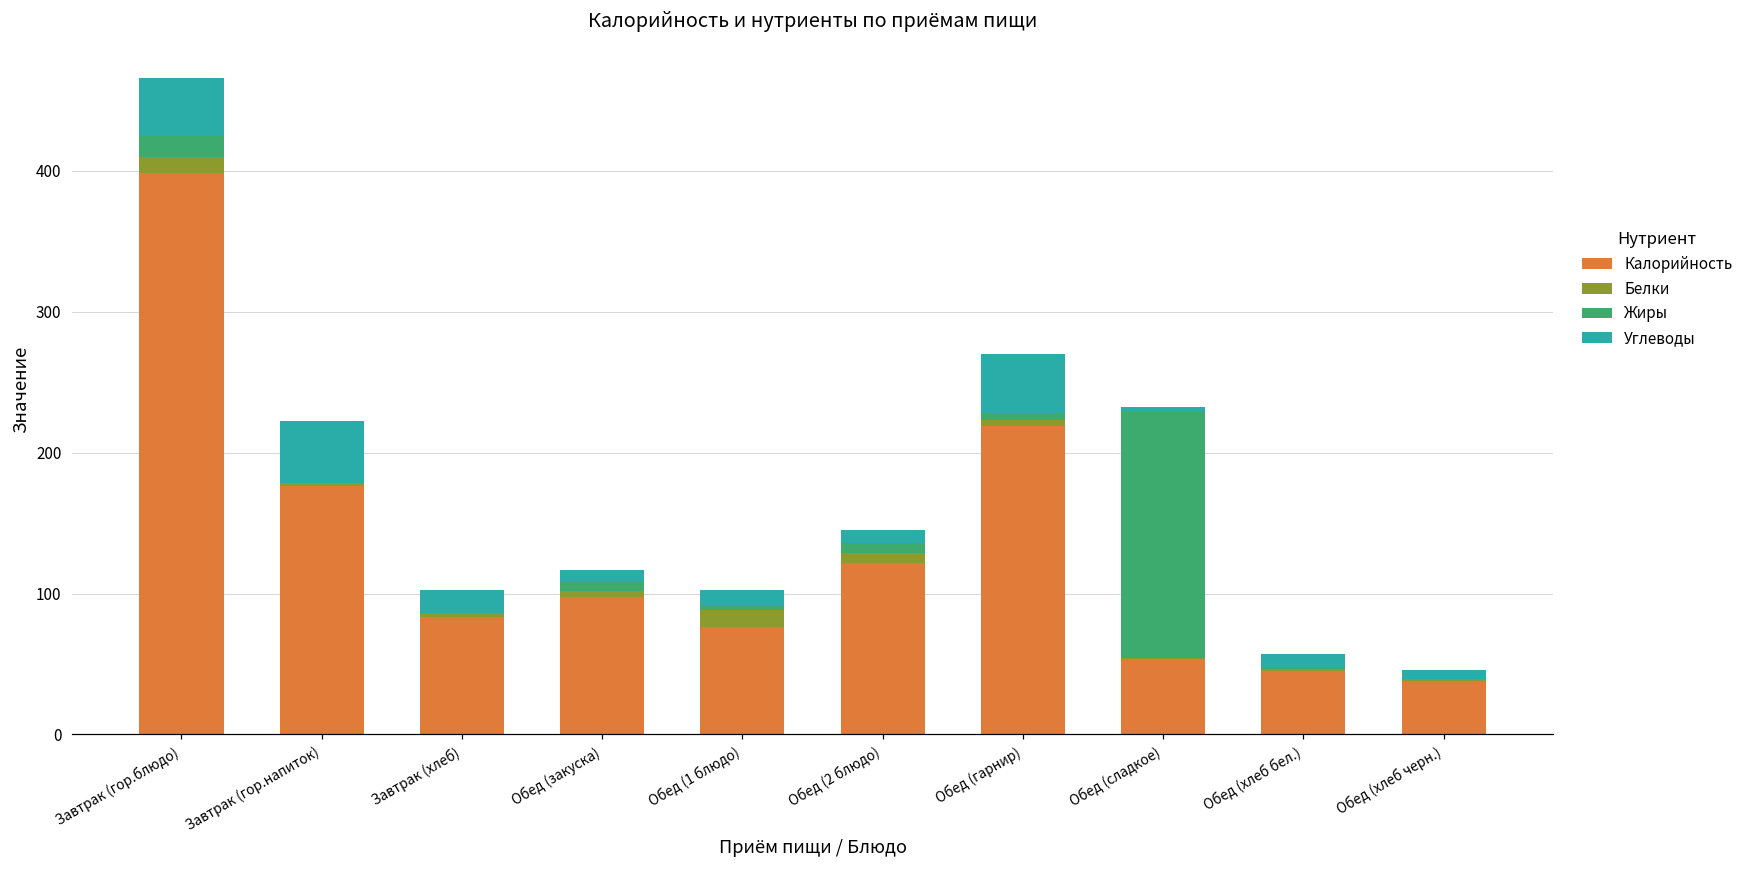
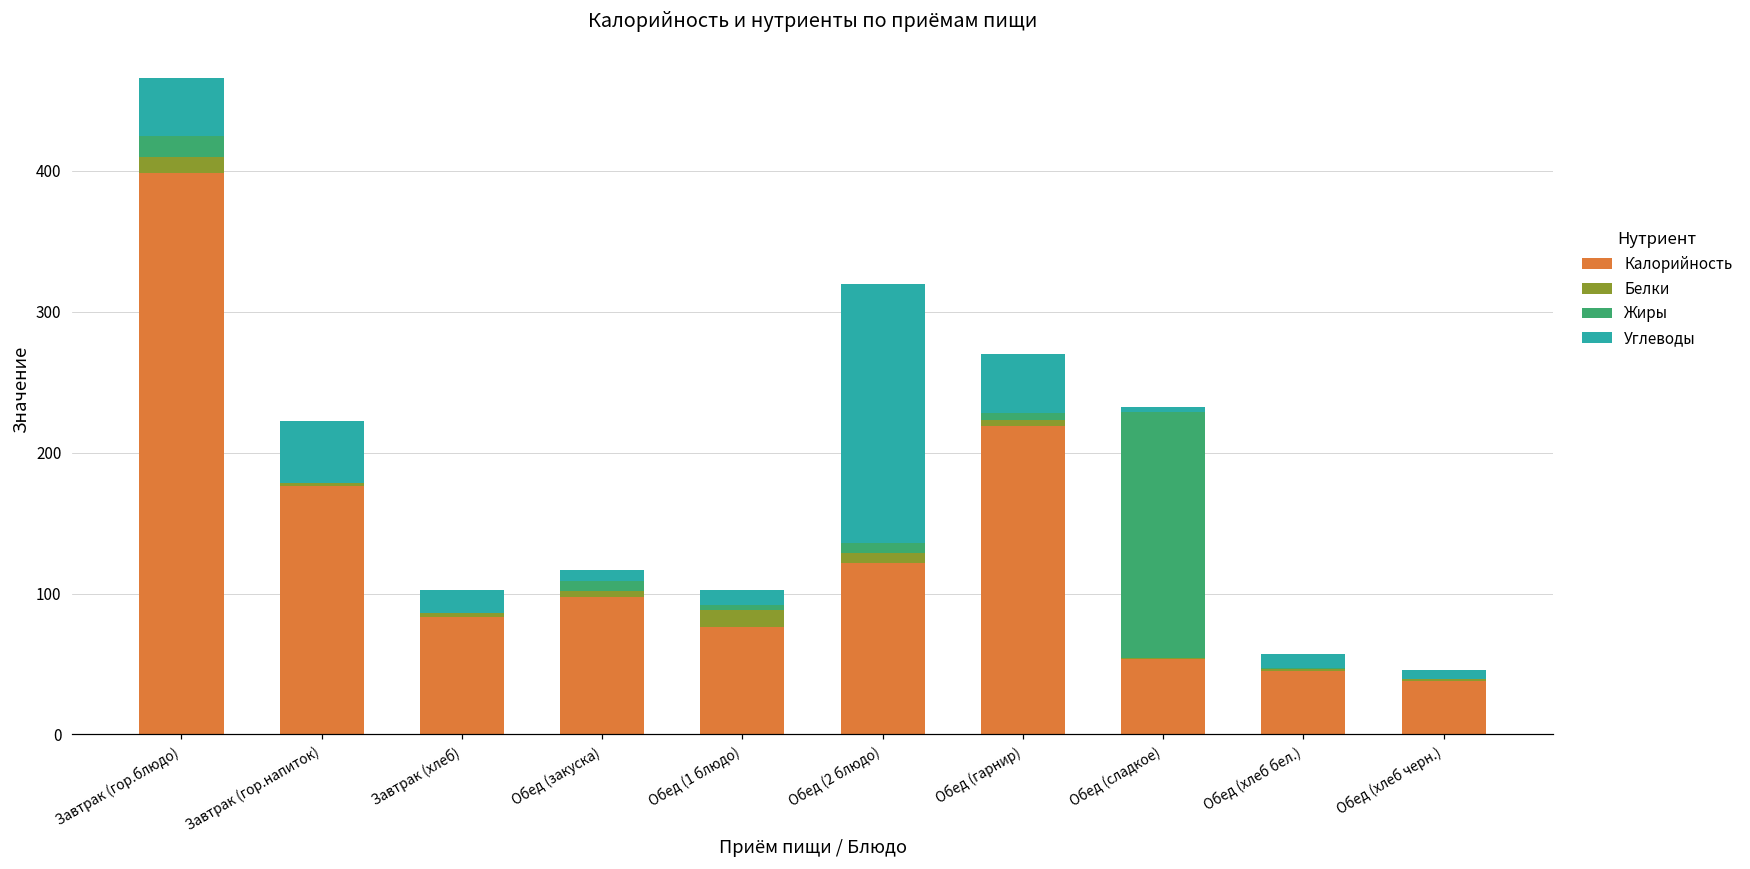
  {
    "Калорийность": {
      "Завтрак (гор.блюдо)": 398,
      "Завтрак (гор.напиток)": 176,
      "Завтрак (хлеб)": 83,
      "Обед (закуска)": 97,
      "Обед (1 блюдо)": 76,
      "Обед (2 блюдо)": 122,
      "Обед (гарнир)": 219,
      "Обед (сладкое)": 54,
      "Обед (хлеб бел.)": 45,
      "Обед (хлеб черн.)": 38
    },
    "Белки": {
      "Завтрак (гор.блюдо)": 12,
      "Завтрак (хлеб)": 3,
      "Обед (закуска)": 5,
      "Обед (1 блюдо)": 12,
      "Обед (2 блюдо)": 7,
      "Обед (гарнир)": 4
    },
    "Жиры": {
      "Завтрак (гор.блюдо)": 15,
      "Завтрак (гор.напиток)": 0,
      "Обед (закуска)": 7,
      "Обед (1 блюдо)": 4,
      "Обед (2 блюдо)": 7,
      "Обед (гарнир)": 5,
      "Обед (сладкое)": 175
    },
    "Углеводы": {
      "Завтрак (гор.блюдо)": 41,
      "Завтрак (гор.напиток)": 44,
      "Завтрак (хлеб)": 16,
      "Обед (закуска)": 8,
      "Обед (1 блюдо)": 10,
-     "Обед (2 блюдо)": 10,
+     "Обед (2 блюдо)": 184,
      "Обед (гарнир)": 42,
      "Обед (сладкое)": 4,
      "Обед (хлеб бел.)": 10,
      "Обед (хлеб черн.)": 6
    }
  }
